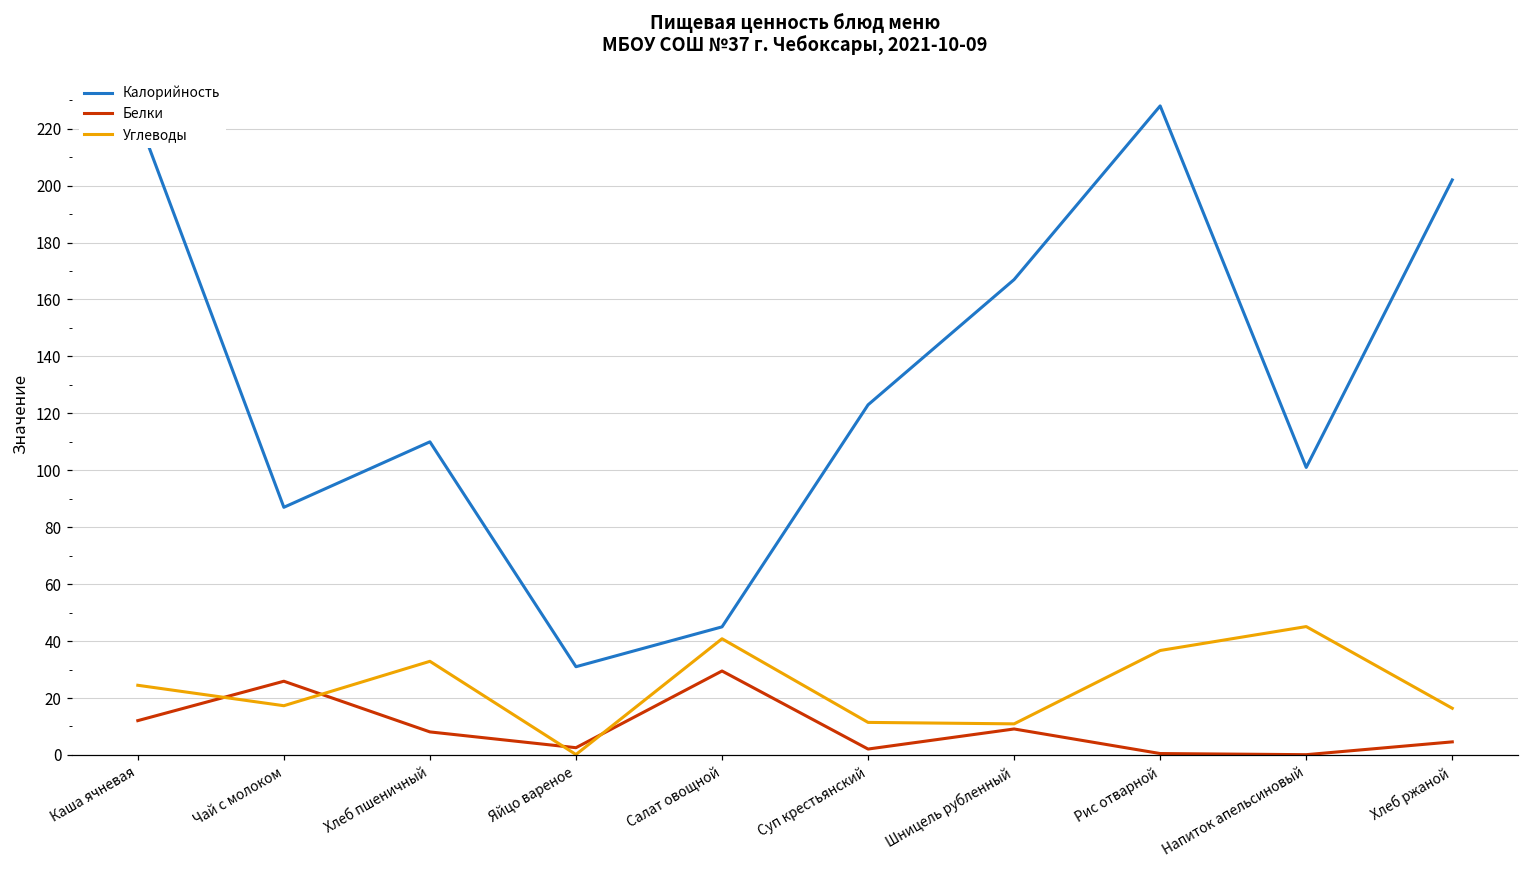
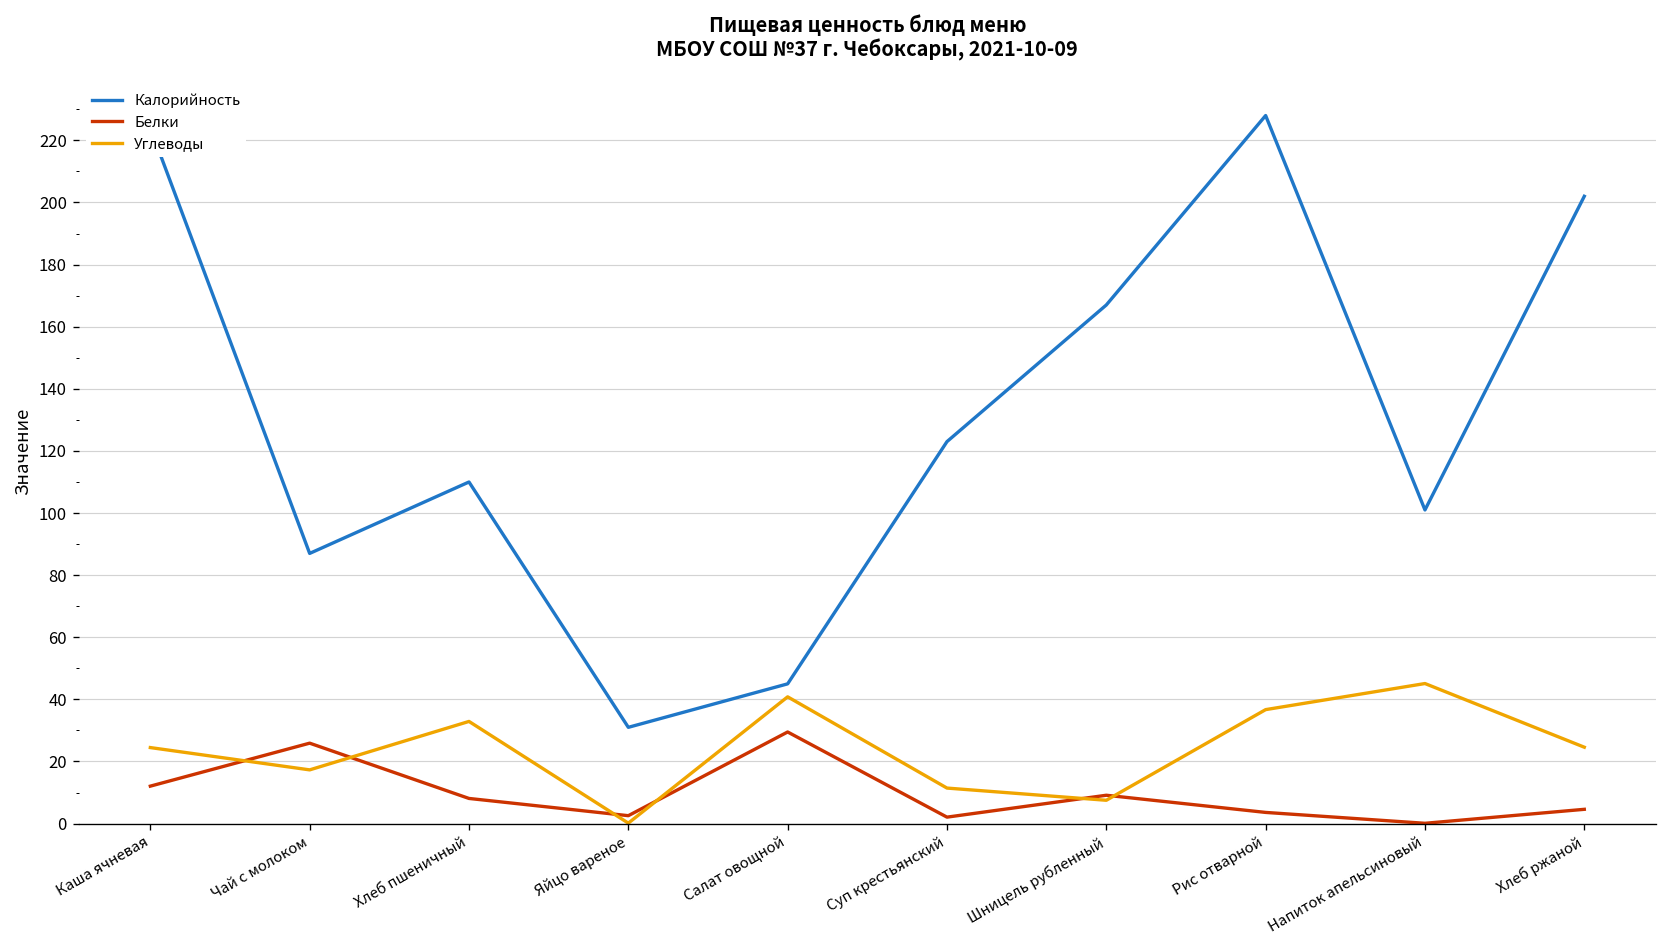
  {
    "Калорийность": {
      "Чай с молоком": 87,
      "Хлеб пшеничный": 110,
      "Яйцо вареное": 31,
      "Салат овощной": 45,
      "Суп крестьянский": 123,
      "Шницель рубленный": 167,
      "Рис отварной": 228,
      "Напиток апельсиновый": 101,
      "Хлеб ржаной": 202
    },
    "Белки": {
      "Каша ячневая": 12,
      "Чай с молоком": 26,
      "Хлеб пшеничный": 8,
      "Яйцо вареное": 3,
      "Салат овощной": 30,
      "Суп крестьянский": 2,
      "Шницель рубленный": 9,
-     "Рис отварной": 1,
+     "Рис отварной": 4,
      "Напиток апельсиновый": 0,
      "Хлеб ржаной": 5
    },
    "Углеводы": {
      "Каша ячневая": 24,
      "Чай с молоком": 17,
      "Хлеб пшеничный": 33,
      "Яйцо вареное": 0,
      "Салат овощной": 41,
      "Суп крестьянский": 11,
-     "Шницель рубленный": 11,
+     "Шницель рубленный": 8,
      "Рис отварной": 37,
      "Напиток апельсиновый": 45,
-     "Хлеб ржаной": 16
+     "Хлеб ржаной": 25
    }
  }
